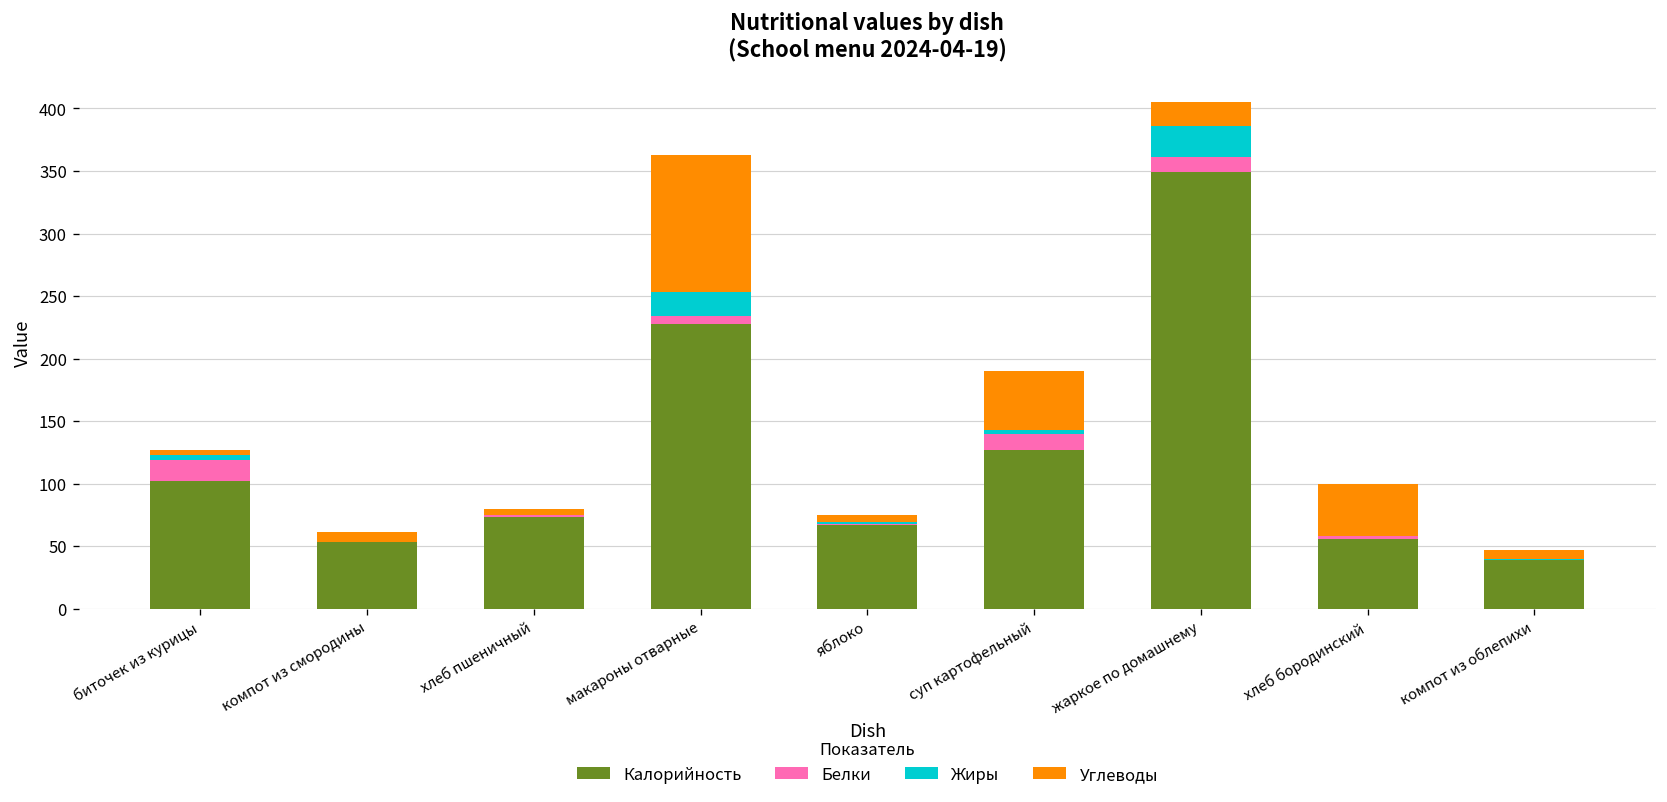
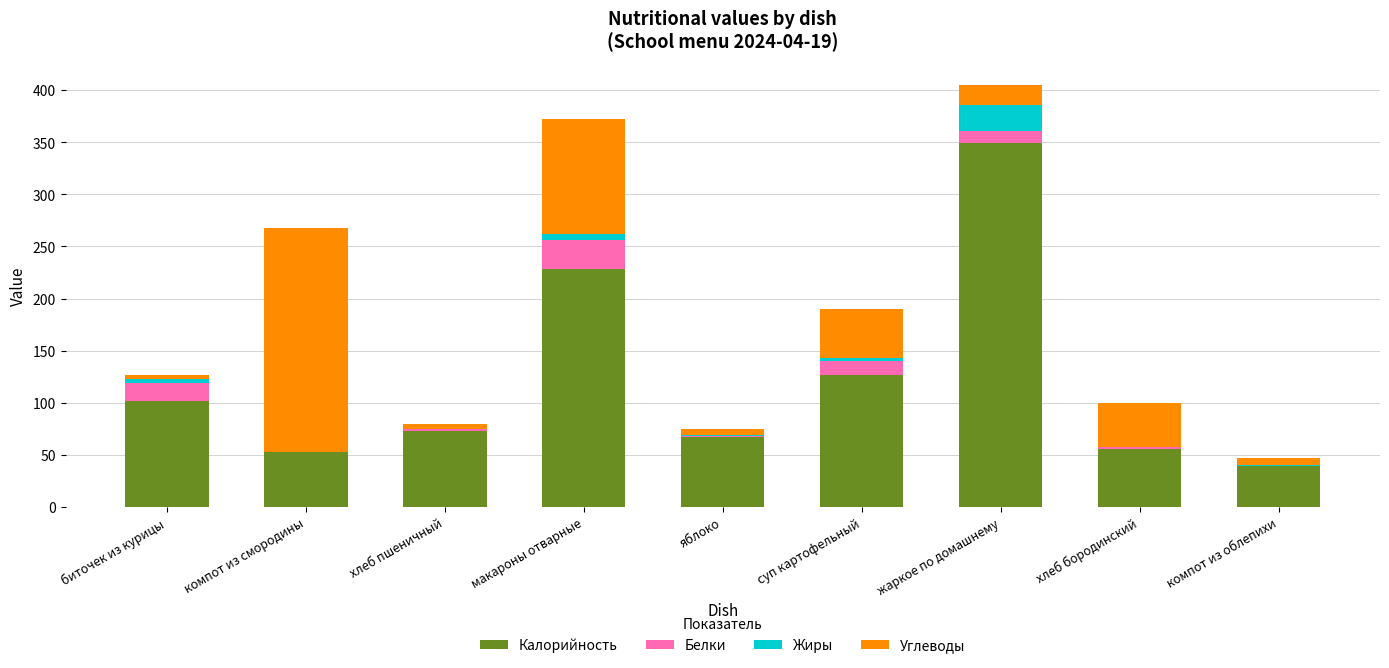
  {
    "Калорийность": {
      "биточек из курицы": 102,
      "компот из смородины": 53,
      "хлеб пшеничный": 73,
      "макароны отварные": 228,
      "яблоко": 67,
      "суп картофельный": 127,
      "жаркое по домашнему": 349,
      "хлеб бородинский": 56,
      "компот из облепихи": 39
    },
    "Белки": {
      "биточек из курицы": 17,
      "компот из смородины": 0,
-     "макароны отварные": 6,
+     "макароны отварные": 28,
      "суп картофельный": 13,
      "жаркое по домашнему": 12,
      "компот из облепихи": 0
    },
    "Жиры": {
      "биточек из курицы": 4,
      "компот из смородины": 0,
      "хлеб пшеничный": 0,
-     "макароны отварные": 19,
+     "макароны отварные": 6,
      "суп картофельный": 3,
      "жаркое по домашнему": 25,
      "хлеб бородинский": 0
    },
    "Углеводы": {
      "биточек из курицы": 4,
-     "компот из смородины": 8,
+     "компот из смородины": 215,
      "хлеб пшеничный": 5,
      "макароны отварные": 110,
      "яблоко": 6,
      "суп картофельный": 47,
      "жаркое по домашнему": 19,
      "хлеб бородинский": 42,
      "компот из облепихи": 7
    }
  }
